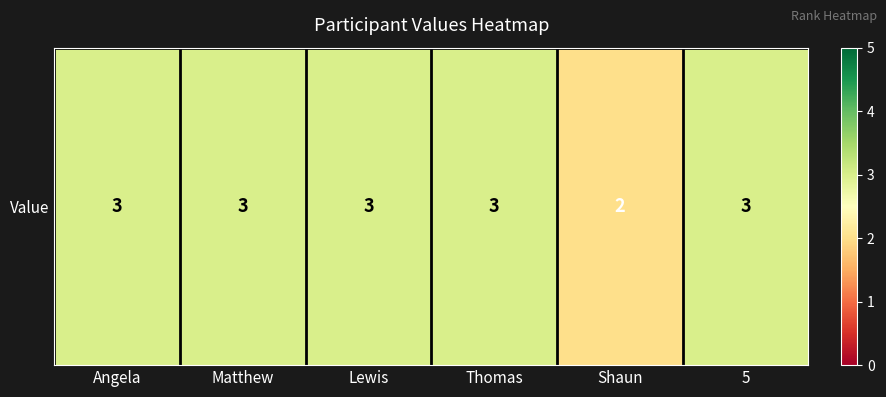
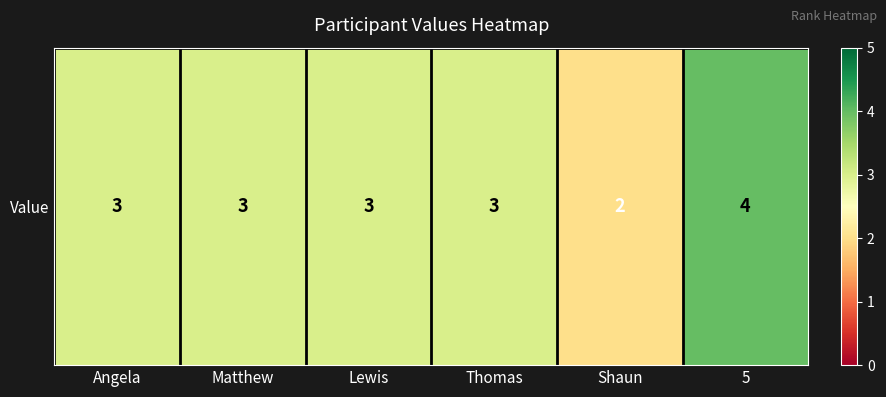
  {
    "Value": {
      "Angela": 3,
      "Matthew": 3,
      "Lewis": 3,
      "Thomas": 3,
      "Shaun": 2,
-     "5": 3
+     "5": 4
    }
  }
